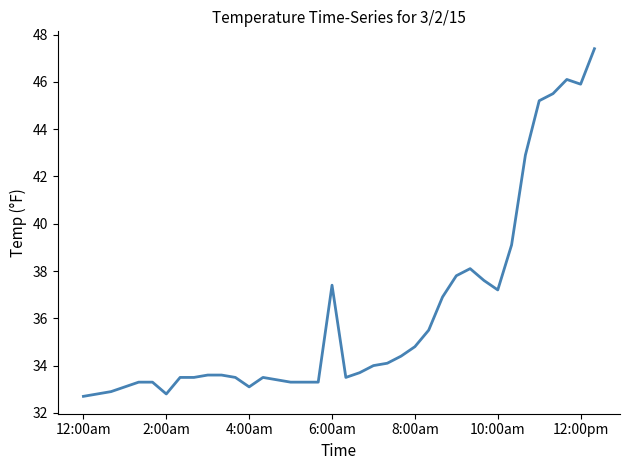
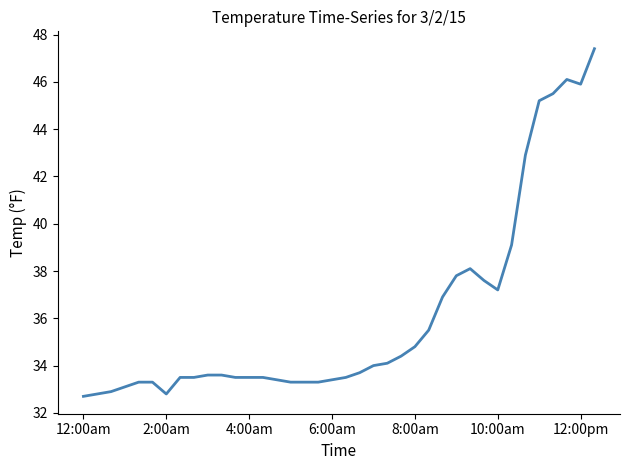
  {
    "12:00am": 32.7,
    "2:00am": 32.8,
-   "4:00am": 33.1,
-   "6:00am": 37.4,
+   "4:00am": 33.5,
+   "6:00am": 33.4,
    "8:00am": 34.8,
    "10:00am": 37.2,
    "12:00pm": 45.9
  }
